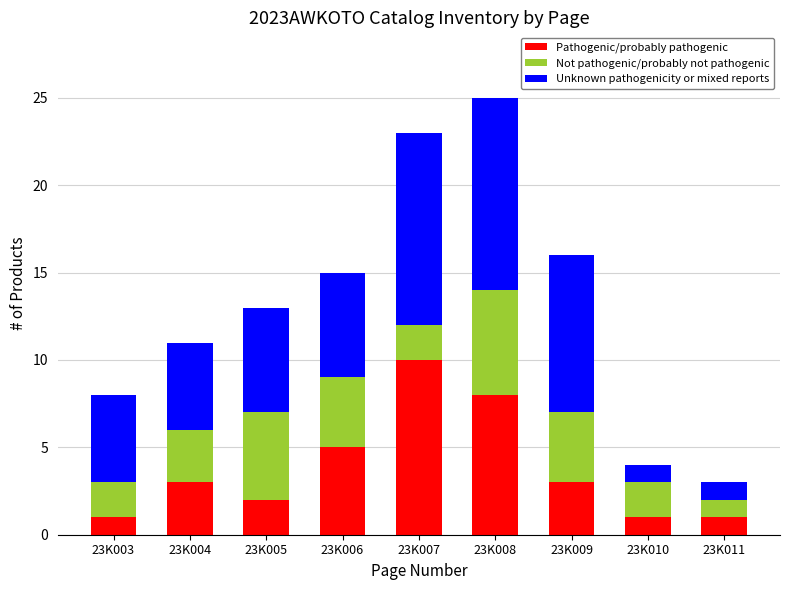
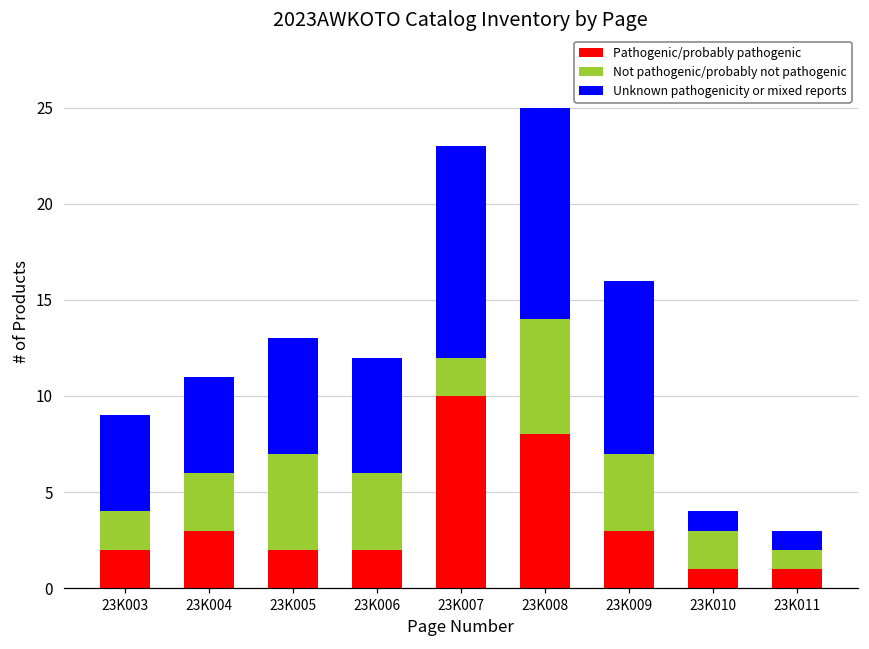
  {
    "Pathogenic/probably pathogenic": {
-     "23K003": 1,
+     "23K003": 2,
      "23K004": 3,
      "23K005": 2,
-     "23K006": 5,
+     "23K006": 2,
      "23K007": 10,
      "23K008": 8,
      "23K009": 3,
      "23K010": 1,
      "23K011": 1
    },
    "Not pathogenic/probably not pathogenic": {
      "23K003": 2,
      "23K004": 3,
      "23K005": 5,
      "23K006": 4,
      "23K007": 2,
      "23K008": 6,
      "23K009": 4,
      "23K010": 2,
      "23K011": 1
    },
    "Unknown pathogenicity or mixed reports": {
      "23K003": 5,
      "23K004": 5,
      "23K005": 6,
      "23K006": 6,
      "23K007": 11,
      "23K008": 11,
      "23K009": 9,
      "23K010": 1,
      "23K011": 1
    }
  }
